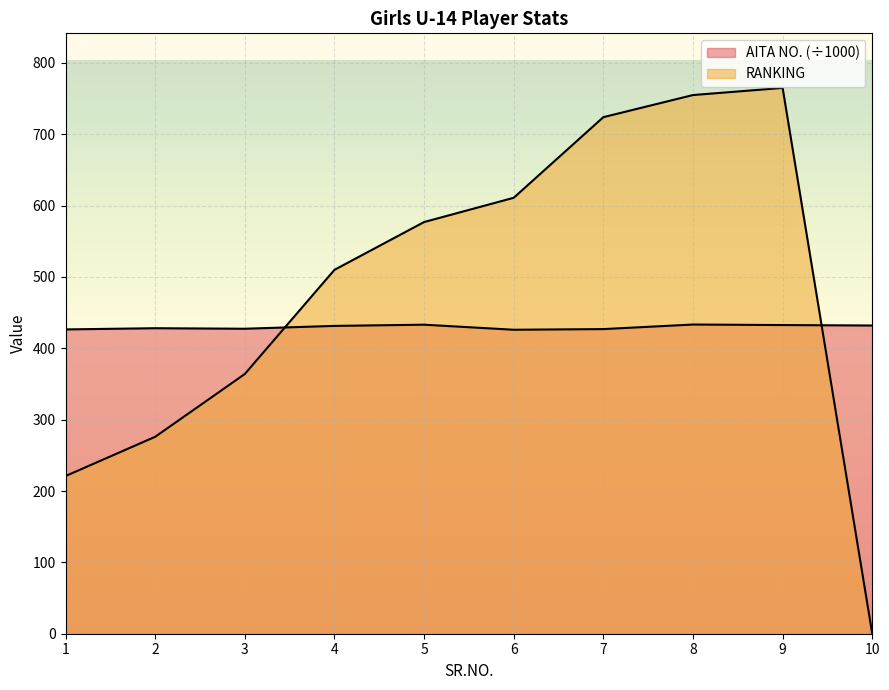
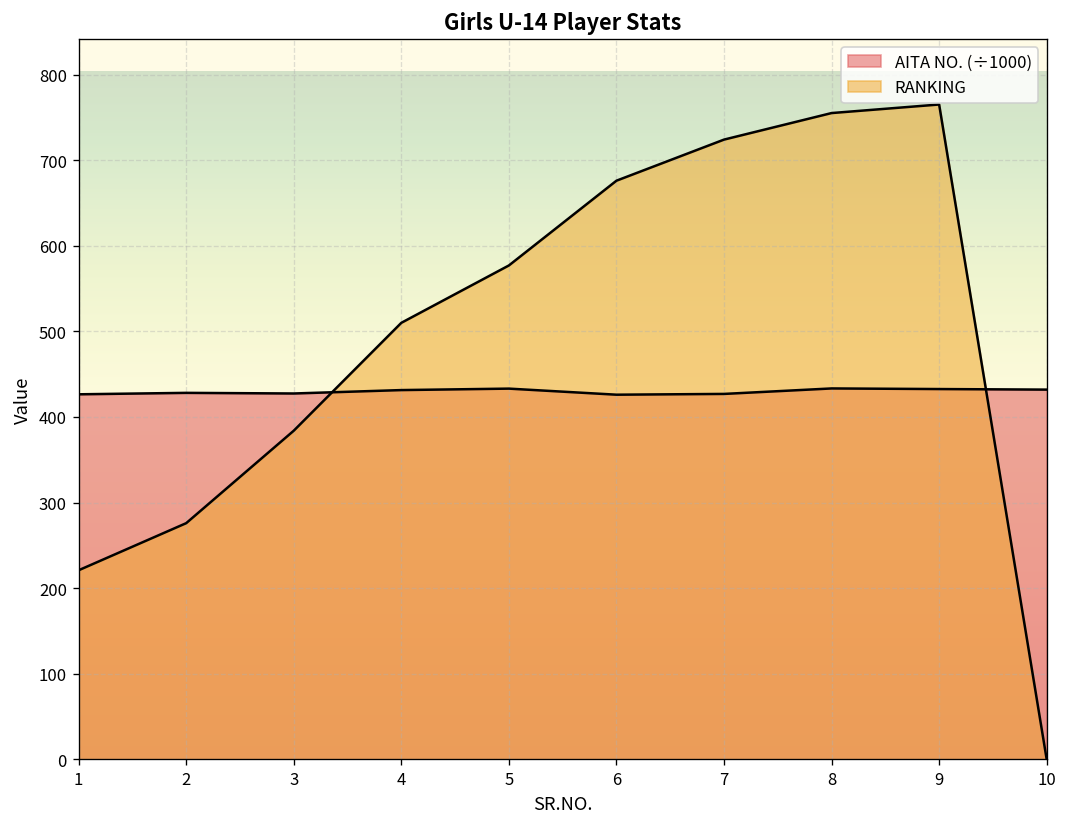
  {
    "AITA NO. (÷1000)": {
      "1": 430,
      "2": 430,
      "3": 430,
      "4": 430,
      "5": 430,
      "6": 430,
      "7": 430,
      "8": 430,
      "9": 430,
      "10": 430
    },
    "RANKING": {
      "1": 220,
      "2": 280,
-     "3": 360,
+     "3": 380,
      "4": 510,
      "5": 580,
-     "6": 610,
+     "6": 680,
      "7": 720,
      "8": 760,
      "9": 770,
      "10": 0
    }
  }
